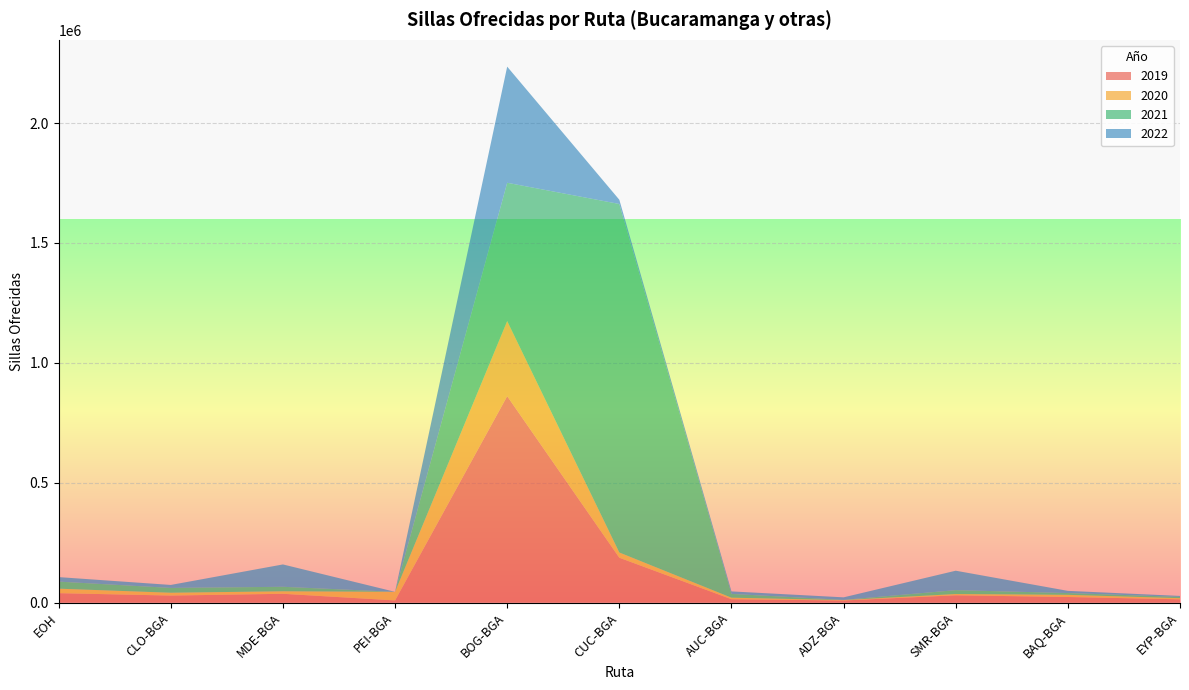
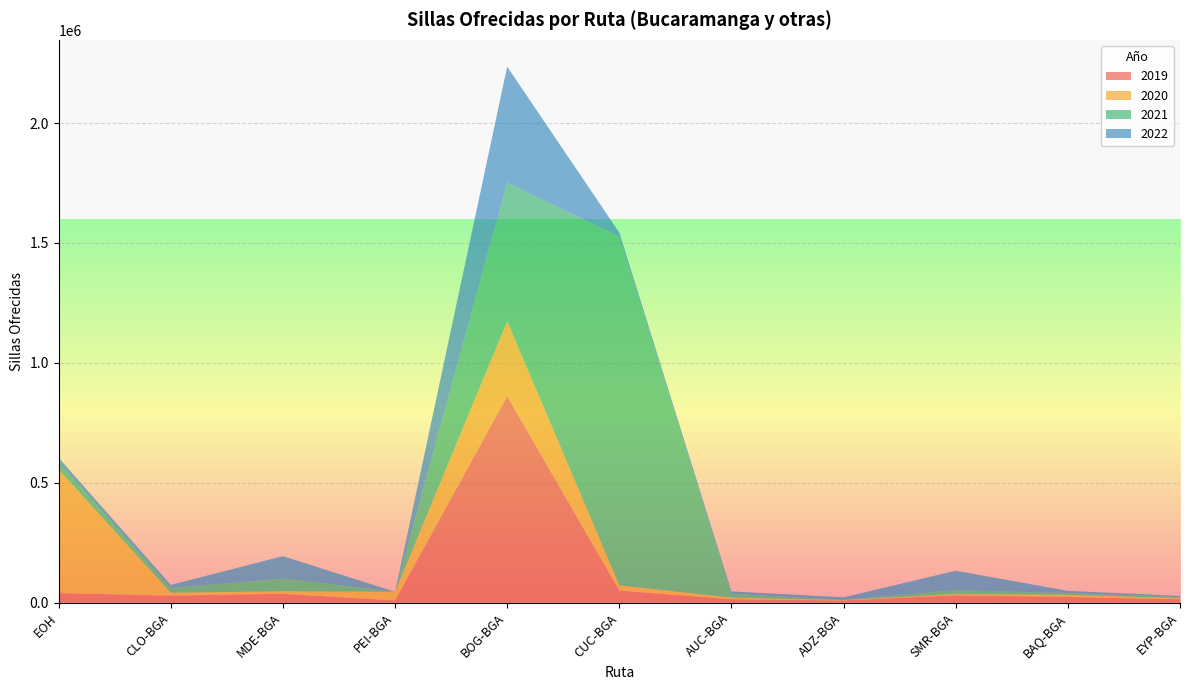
  {
    "2019": {
      "EOH": 40000,
      "CLO-BGA": 30000,
      "BOG-BGA": 860000,
-     "CUC-BGA": 190000
+     "CUC-BGA": 50000
    },
    "2020": {
-     "EOH": 20000,
+     "EOH": 520000,
      "CLO-BGA": 10000,
      "BOG-BGA": 310000,
      "CUC-BGA": 20000
    },
    "2021": {
      "EOH": 30000,
      "CLO-BGA": 20000,
-     "MDE-BGA": 20000,
+     "MDE-BGA": 50000,
      "BOG-BGA": 580000,
      "CUC-BGA": 1450000,
      "SMR-BGA": 20000
    },
    "2022": {
      "EOH": 20000,
      "CLO-BGA": 10000,
      "MDE-BGA": 90000,
      "BOG-BGA": 480000,
      "CUC-BGA": 20000,
      "ADZ-BGA": 10000,
      "SMR-BGA": 80000
    }
  }
